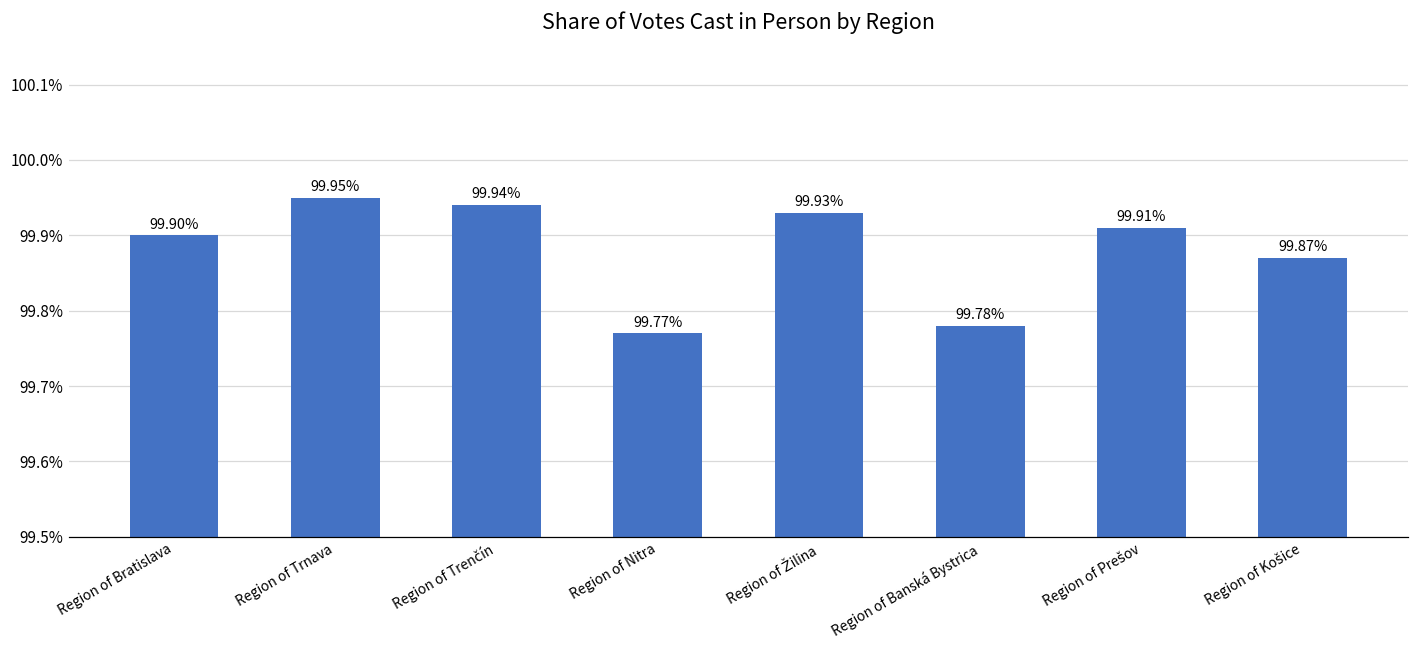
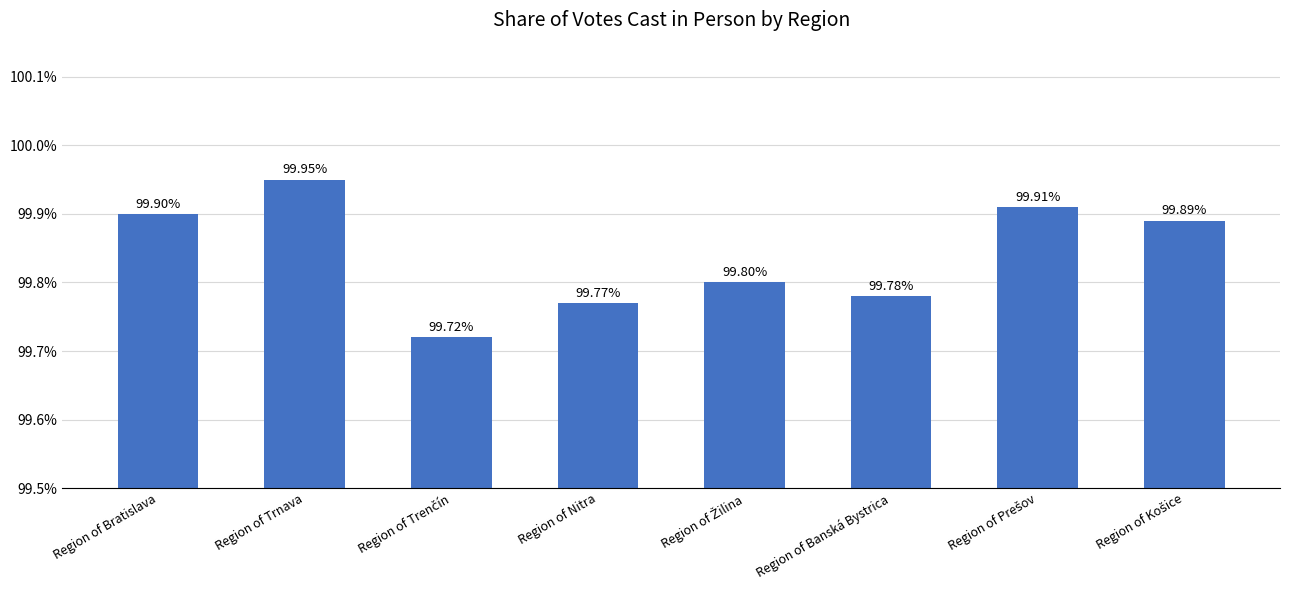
  {
    "Region of Bratislava": "99.90%",
    "Region of Trnava": "99.95%",
-   "Region of Trenčín": "99.94%",
+   "Region of Trenčín": "99.72%",
    "Region of Nitra": "99.77%",
-   "Region of Žilina": "99.93%",
+   "Region of Žilina": "99.80%",
    "Region of Banská Bystrica": "99.78%",
    "Region of Prešov": "99.91%",
-   "Region of Košice": "99.87%"
+   "Region of Košice": "99.89%"
  }
